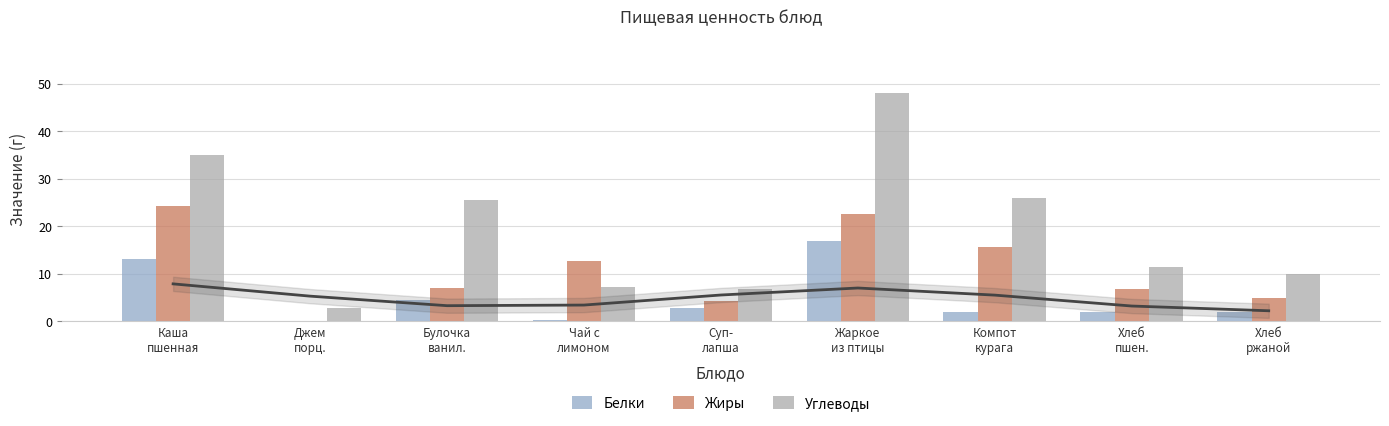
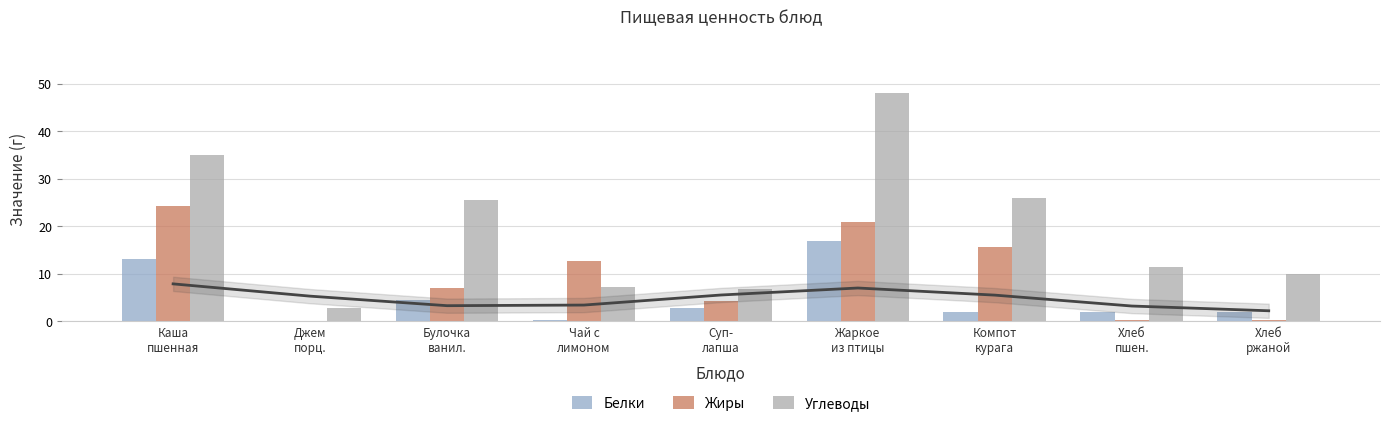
  {
    "Жиры": {
      "Каша пшенная": 24,
      "Джем порц.": 0,
      "Булочка ванил.": 7,
      "Чай с лимоном": 13,
      "Суп- лапша": 4,
-     "Жаркое из птицы": 23,
+     "Жаркое из птицы": 21,
      "Компот курага": 16,
-     "Хлеб пшен.": 7,
-     "Хлеб ржаной": 5
+     "Хлеб пшен.": 0,
+     "Хлеб ржаной": 0
    }
  }
